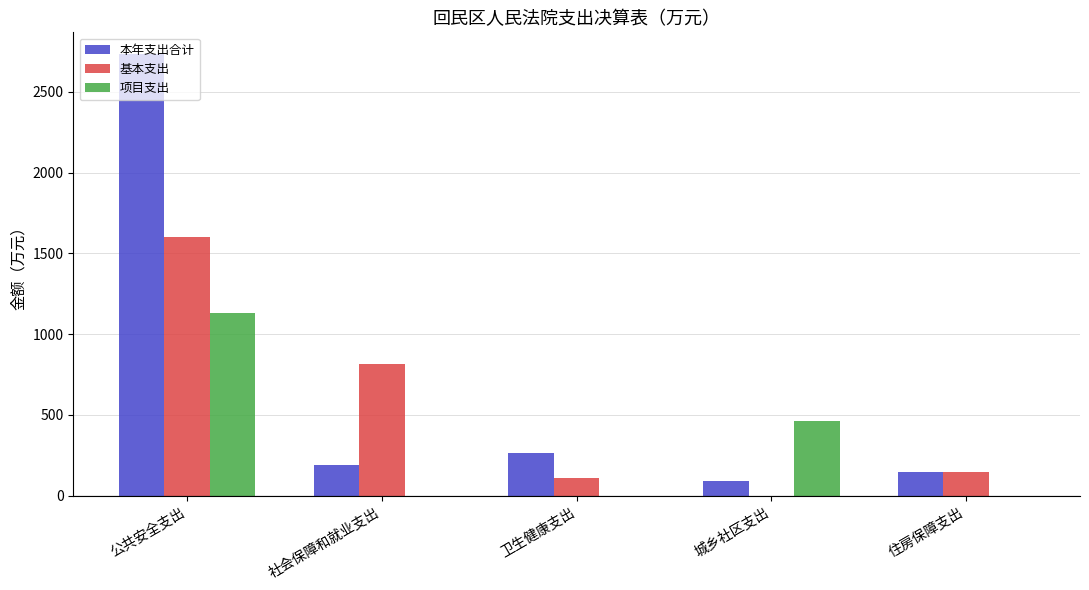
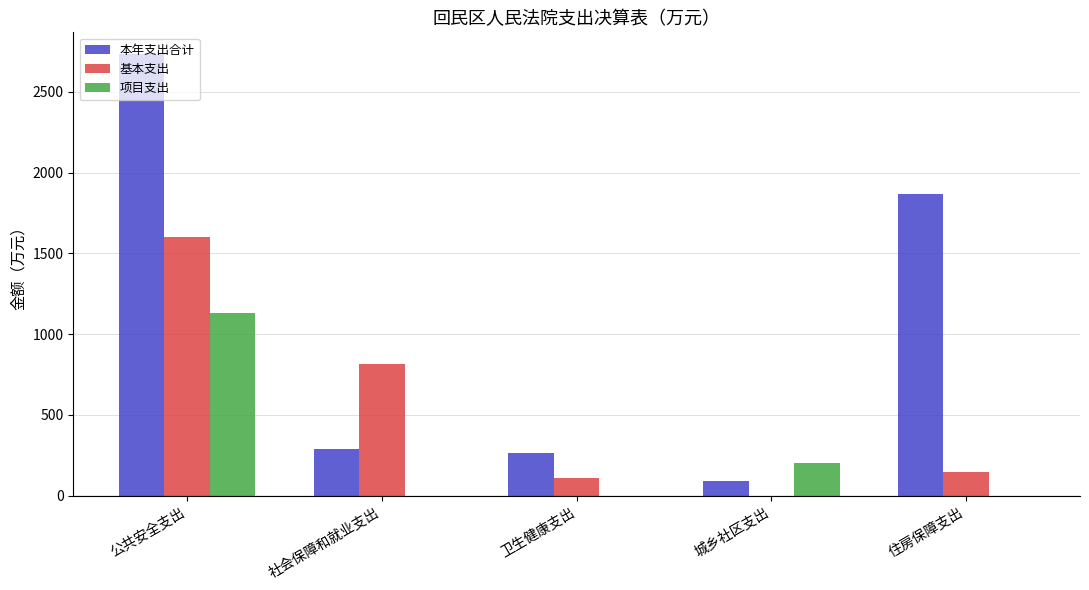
  {
    "本年支出合计": {
-     "社会保障和就业支出": 190,
+     "社会保障和就业支出": 290,
      "卫生健康支出": 260,
      "城乡社区支出": 90,
-     "住房保障支出": 150
+     "住房保障支出": 1870
    },
    "基本支出": {
      "公共安全支出": 1600,
      "社会保障和就业支出": 820,
      "卫生健康支出": 110,
      "城乡社区支出": 0,
      "住房保障支出": 150
    },
    "项目支出": {
      "公共安全支出": 1130,
      "社会保障和就业支出": 0,
      "卫生健康支出": 0,
-     "城乡社区支出": 460,
+     "城乡社区支出": 200,
      "住房保障支出": 0
    }
  }
